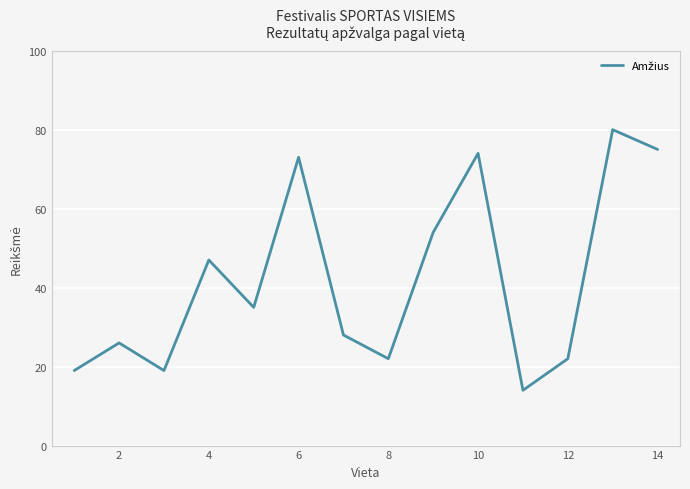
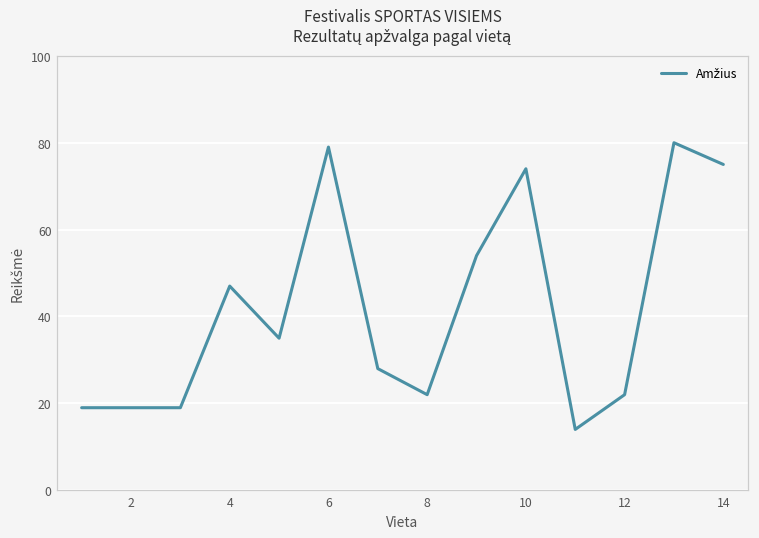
  {
-   "2": 26,
+   "2": 19,
    "4": 47,
-   "6": 73,
+   "6": 79,
    "8": 22,
    "10": 74,
    "12": 22,
    "14": 75
  }
